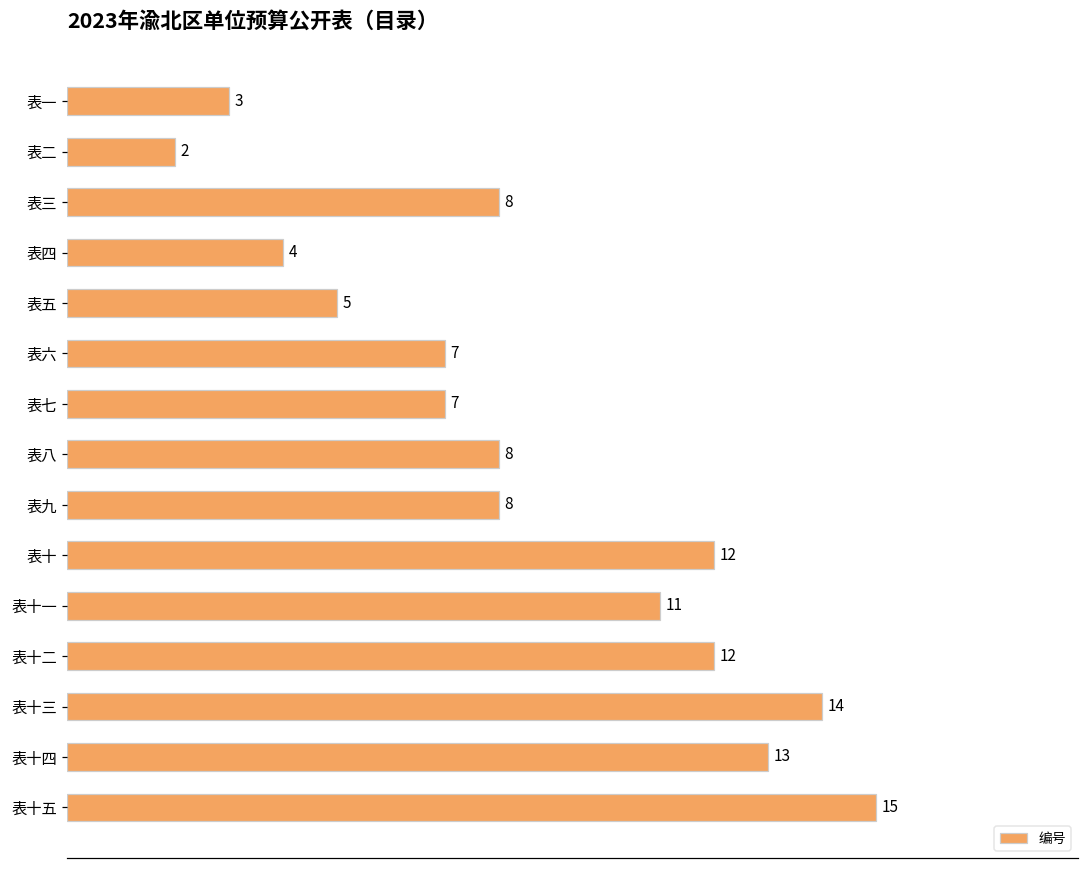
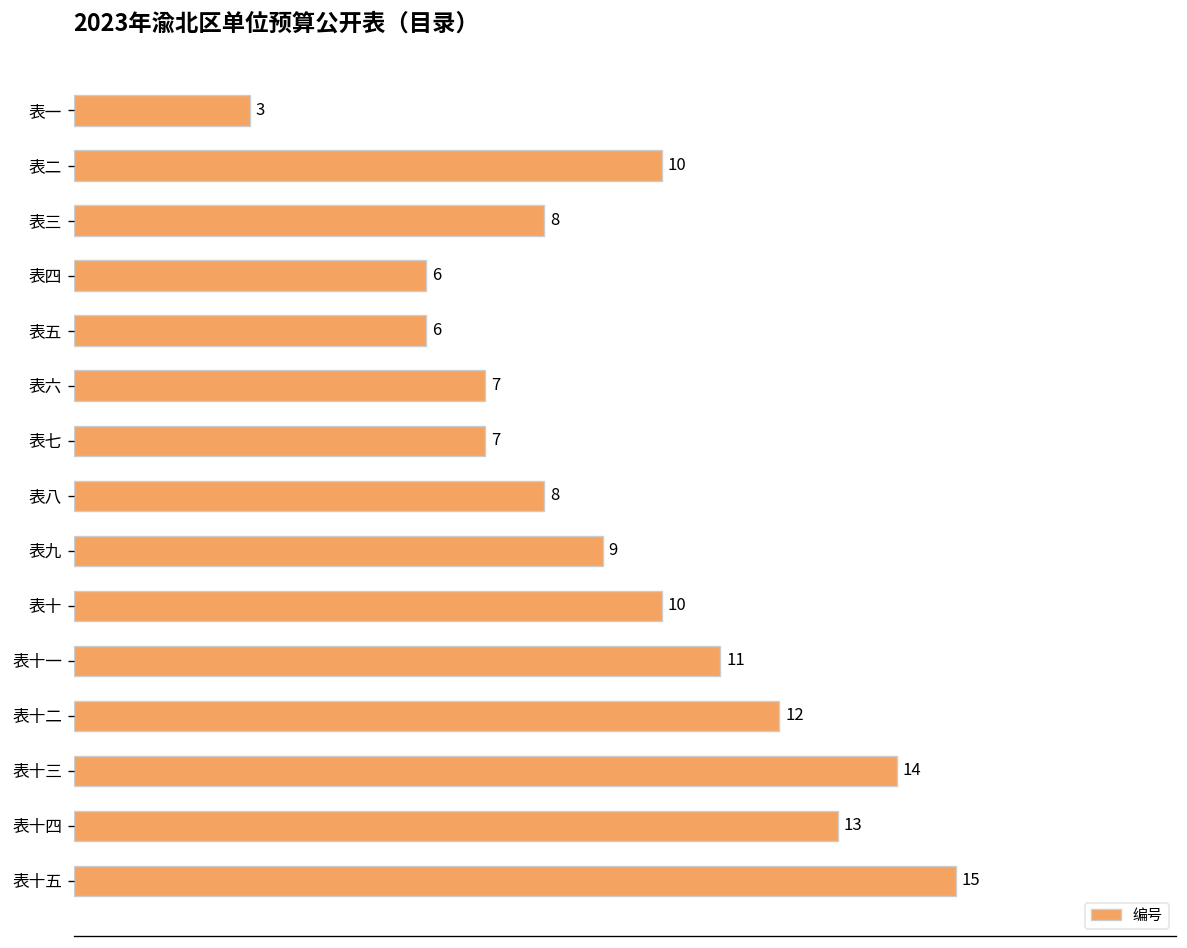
  {
    "表一": 3,
-   "表二": 2,
+   "表二": 10,
    "表三": 8,
-   "表四": 4,
-   "表五": 5,
+   "表四": 6,
+   "表五": 6,
    "表六": 7,
    "表七": 7,
    "表八": 8,
-   "表九": 8,
-   "表十": 12,
+   "表九": 9,
+   "表十": 10,
    "表十一": 11,
    "表十二": 12,
    "表十三": 14,
    "表十四": 13,
    "表十五": 15
  }
